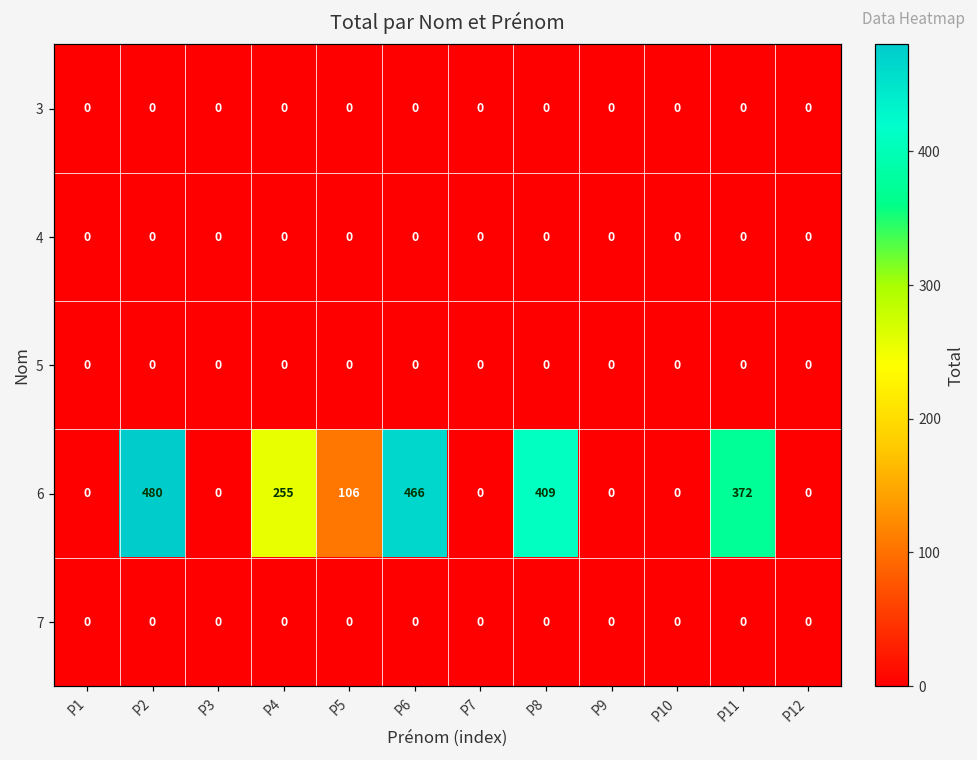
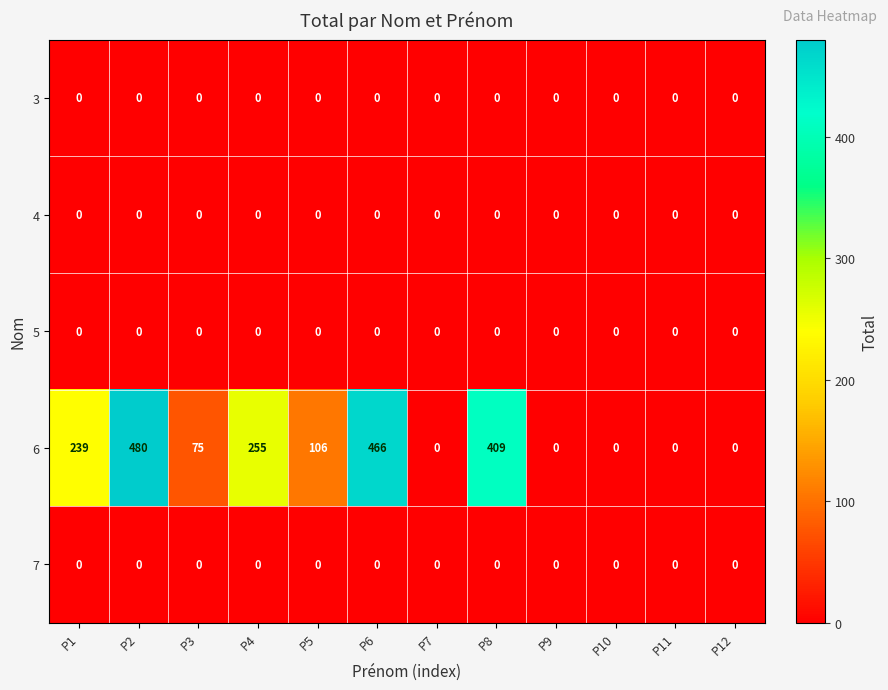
  {
    "3": {
      "P1": 0,
      "P2": 0,
      "P3": 0,
      "P4": 0,
      "P5": 0,
      "P6": 0,
      "P7": 0,
      "P8": 0,
      "P9": 0,
      "P10": 0,
      "P11": 0,
      "P12": 0
    },
    "4": {
      "P1": 0,
      "P2": 0,
      "P3": 0,
      "P4": 0,
      "P5": 0,
      "P6": 0,
      "P7": 0,
      "P8": 0,
      "P9": 0,
      "P10": 0,
      "P11": 0,
      "P12": 0
    },
    "5": {
      "P1": 0,
      "P2": 0,
      "P3": 0,
      "P4": 0,
      "P5": 0,
      "P6": 0,
      "P7": 0,
      "P8": 0,
      "P9": 0,
      "P10": 0,
      "P11": 0,
      "P12": 0
    },
    "6": {
-     "P1": 0,
+     "P1": 239,
      "P2": 480,
-     "P3": 0,
+     "P3": 75,
      "P4": 255,
      "P5": 106,
      "P6": 466,
      "P7": 0,
      "P8": 409,
      "P9": 0,
      "P10": 0,
-     "P11": 372,
+     "P11": 0,
      "P12": 0
    },
    "7": {
      "P1": 0,
      "P2": 0,
      "P3": 0,
      "P4": 0,
      "P5": 0,
      "P6": 0,
      "P7": 0,
      "P8": 0,
      "P9": 0,
      "P10": 0,
      "P11": 0,
      "P12": 0
    }
  }
